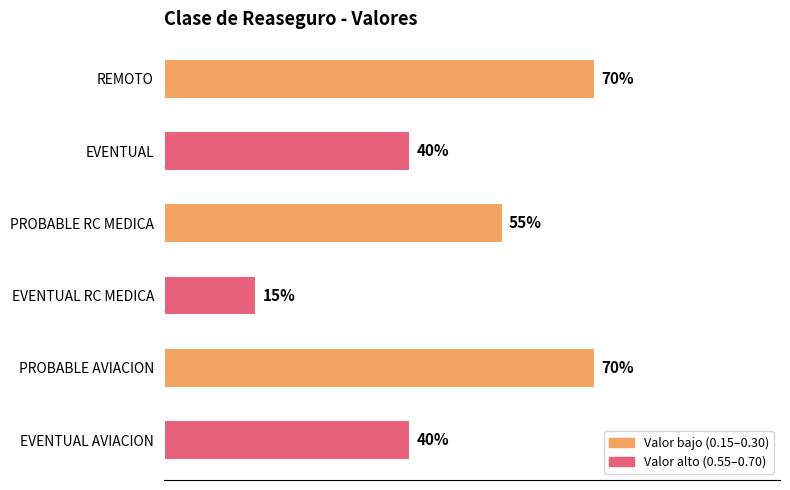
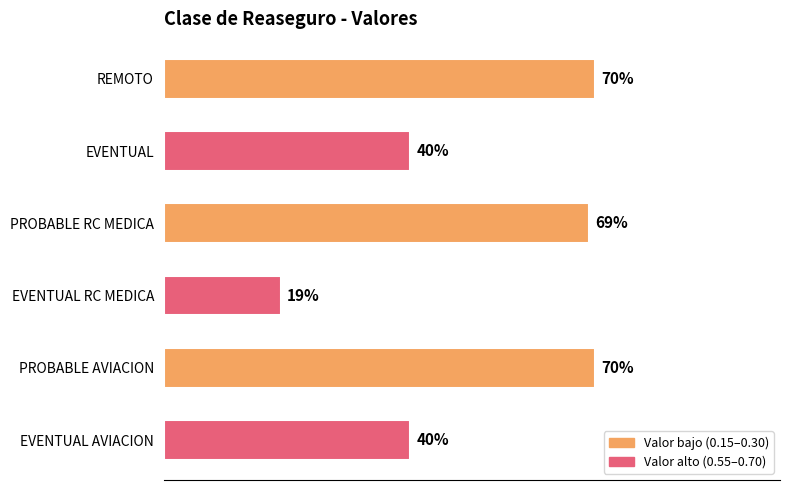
  {
    "REMOTO": "70%",
    "EVENTUAL": "40%",
-   "PROBABLE RC MEDICA": "55%",
-   "EVENTUAL RC MEDICA": "15%",
+   "PROBABLE RC MEDICA": "69%",
+   "EVENTUAL RC MEDICA": "19%",
    "PROBABLE AVIACION": "70%",
    "EVENTUAL AVIACION": "40%"
  }
